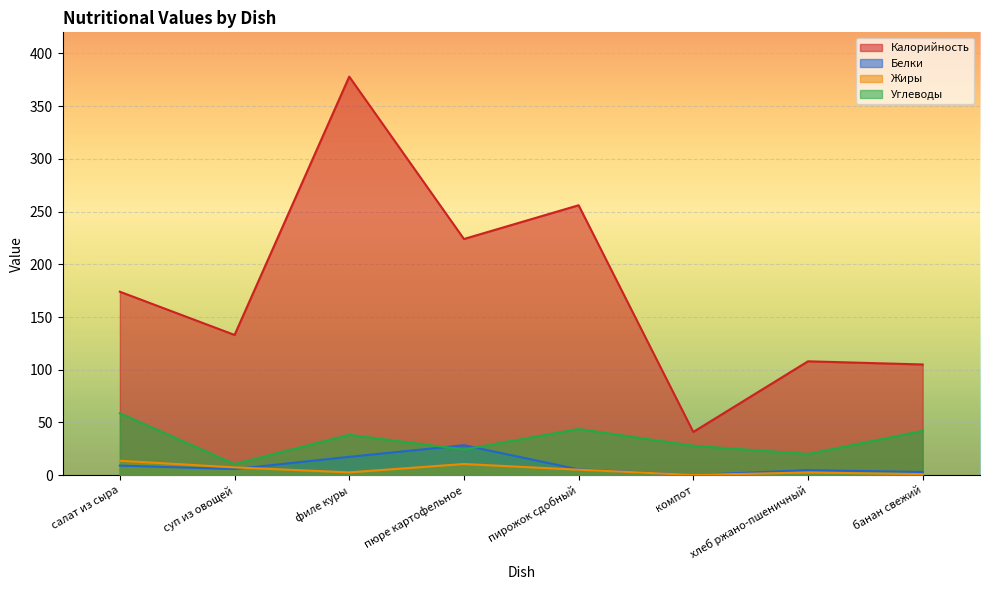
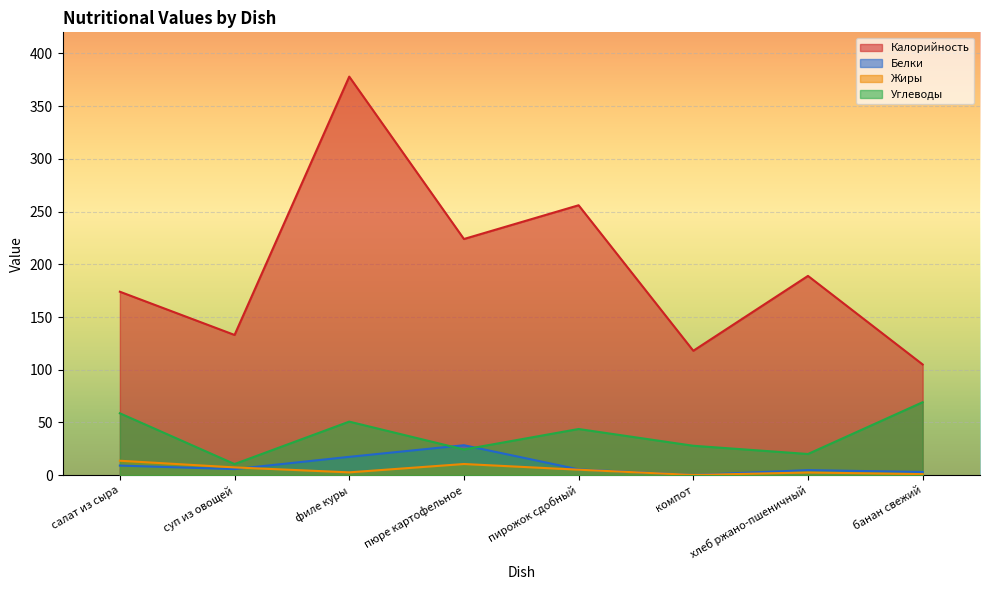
  {
    "Калорийность": {
      "салат из сыра": 174,
      "суп из овощей": 133,
      "филе куры": 378,
      "пюре картофельное": 224,
      "пирожок сдобный": 256,
-     "компот": 41,
-     "хлеб ржано-пшеничный": 108,
+     "компот": 118,
+     "хлеб ржано-пшеничный": 189,
      "банан свежий": 105
    },
    "Белки": {
      "салат из сыра": 9,
      "филе куры": 17,
      "пюре картофельное": 28
    },
    "Жиры": {
      "салат из сыра": 14,
      "филе куры": 3,
      "пюре картофельное": 11
    },
    "Углеводы": {
      "салат из сыра": 59,
      "суп из овощей": 11,
-     "филе куры": 38,
+     "филе куры": 51,
      "пюре картофельное": 24,
      "пирожок сдобный": 44,
      "компот": 28,
      "хлеб ржано-пшеничный": 20,
-     "банан свежий": 42
+     "банан свежий": 69
    }
  }
